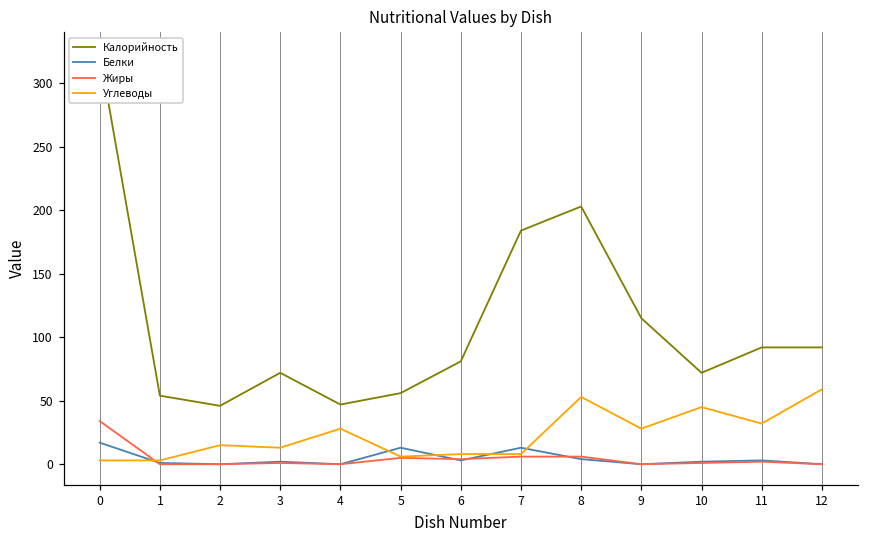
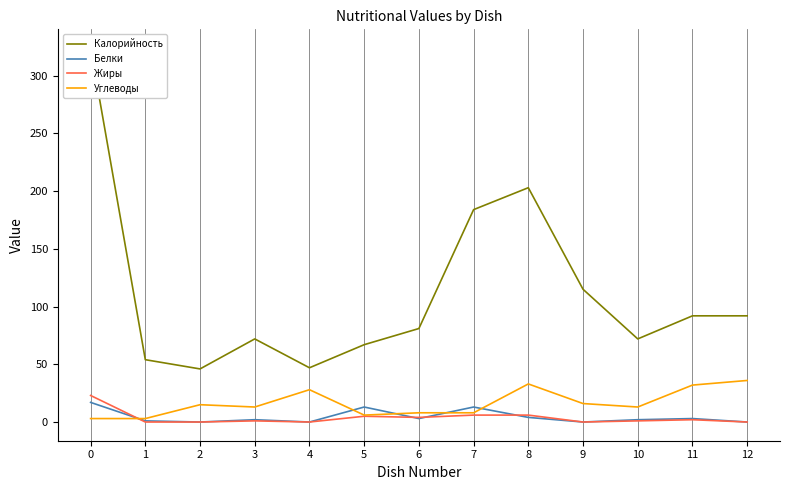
  {
    "Калорийность": {
      "1": 54,
      "2": 46,
      "3": 72,
      "4": 47,
-     "5": 56,
+     "5": 67,
      "6": 81,
      "7": 184,
      "8": 203,
      "9": 115,
      "10": 72,
      "11": 92,
      "12": 92
    },
    "Белки": {
      "0": 17,
      "5": 13,
      "7": 13
    },
    "Жиры": {
-     "0": 34
+     "0": 23
    },
    "Углеводы": {
      "0": 3,
      "2": 15,
      "3": 13,
      "4": 28,
      "6": 8,
-     "8": 53,
-     "9": 28,
-     "10": 45,
+     "8": 33,
+     "9": 16,
+     "10": 13,
      "11": 32,
-     "12": 59
+     "12": 36
    }
  }
